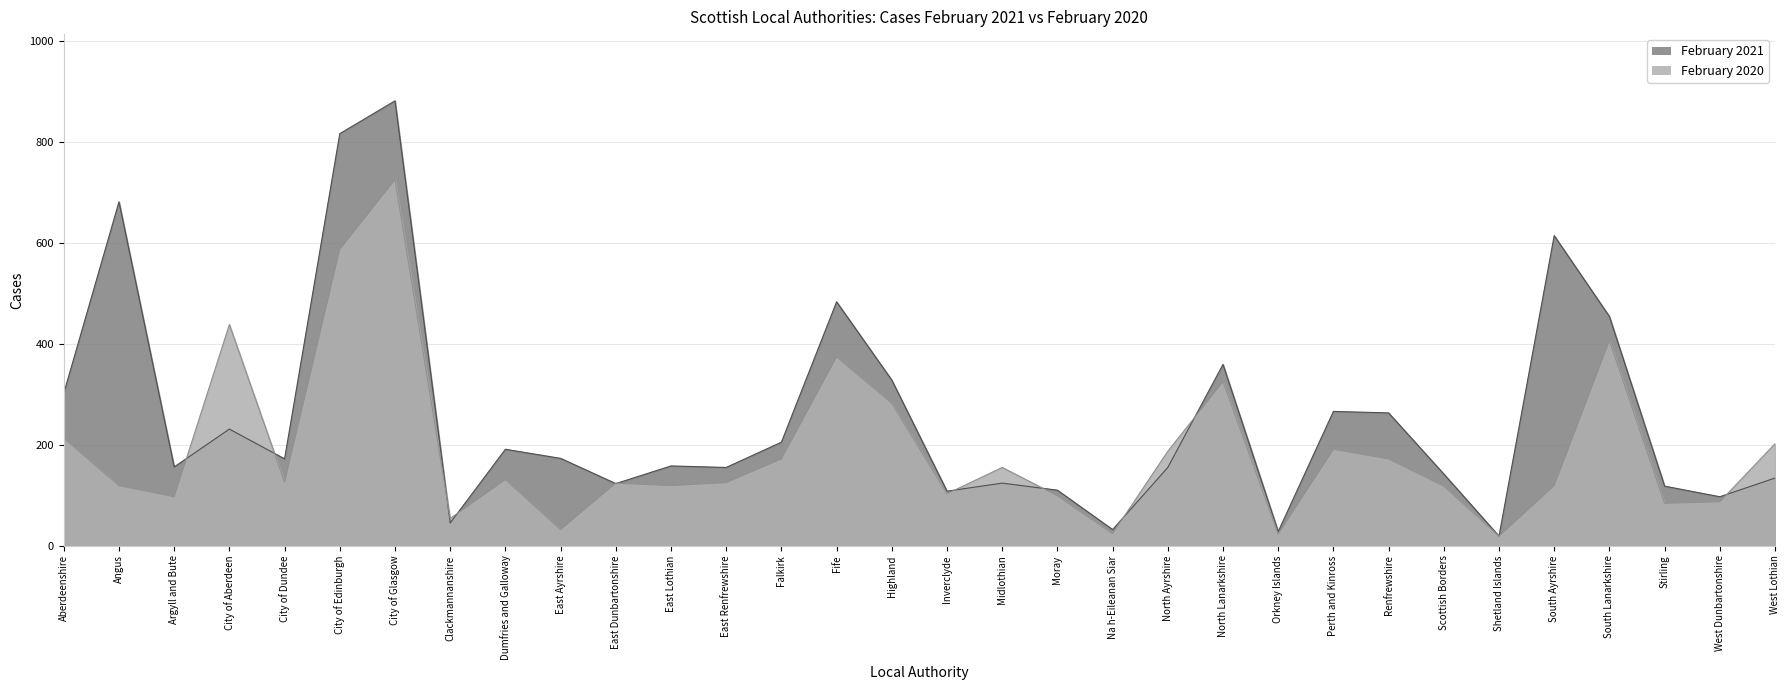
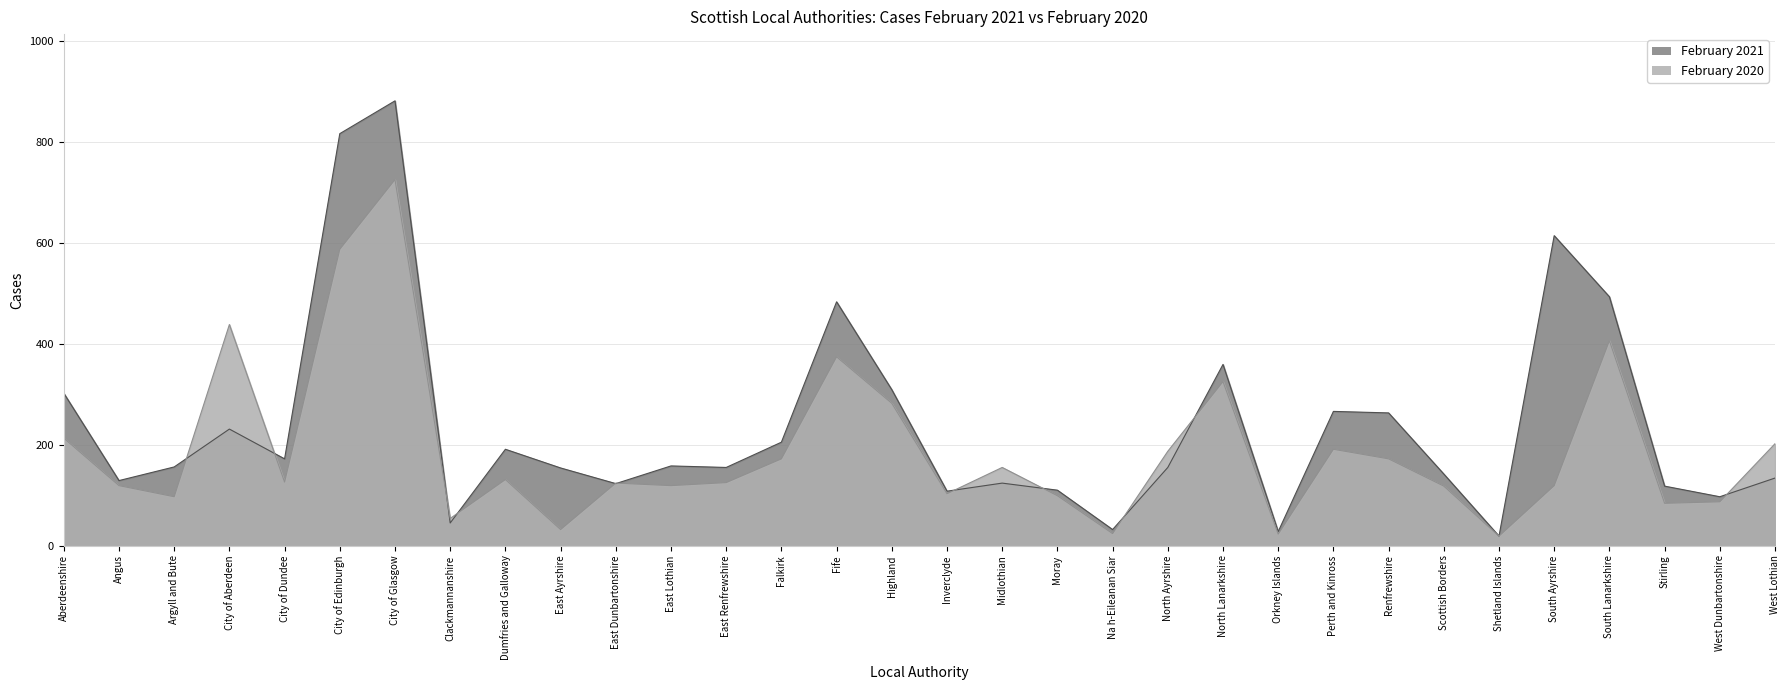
  {
    "February 2021": {
      "Aberdeenshire": 300,
-     "Angus": 680,
+     "Angus": 130,
      "Argyll and Bute": 160,
      "City of Aberdeen": 230,
      "City of Dundee": 170,
      "City of Edinburgh": 820,
      "City of Glasgow": 880,
      "Clackmannanshire": 50,
      "Dumfries and Galloway": 190,
-     "East Ayrshire": 170,
+     "East Ayrshire": 150,
      "East Lothian": 160,
      "East Renfrewshire": 160,
      "Falkirk": 210,
      "Fife": 480,
-     "Highland": 330,
+     "Highland": 310,
      "Midlothian": 120,
      "Moray": 110,
      "Na h-Eileanan Siar": 30,
      "North Ayrshire": 160,
      "North Lanarkshire": 360,
      "Perth and Kinross": 270,
      "Renfrewshire": 260,
      "Scottish Borders": 140,
      "South Ayrshire": 610,
-     "South Lanarkshire": 450,
+     "South Lanarkshire": 490,
      "Stirling": 120,
      "West Dunbartonshire": 100,
      "West Lothian": 130
    },
    "February 2020": {
      "Aberdeenshire": 210,
      "Angus": 120,
      "Argyll and Bute": 100,
      "City of Aberdeen": 440,
      "City of Dundee": 130,
      "City of Edinburgh": 590,
      "City of Glasgow": 730,
      "Clackmannanshire": 50,
      "Dumfries and Galloway": 130,
      "East Ayrshire": 30,
      "East Lothian": 120,
      "East Renfrewshire": 130,
      "Falkirk": 170,
      "Fife": 370,
      "Highland": 280,
      "Midlothian": 160,
      "Moray": 100,
      "Na h-Eileanan Siar": 20,
      "North Ayrshire": 190,
      "North Lanarkshire": 330,
      "Perth and Kinross": 190,
      "Renfrewshire": 170,
      "Scottish Borders": 120,
      "South Ayrshire": 120,
      "South Lanarkshire": 410,
      "Stirling": 80,
      "West Dunbartonshire": 90,
      "West Lothian": 200
    }
  }
